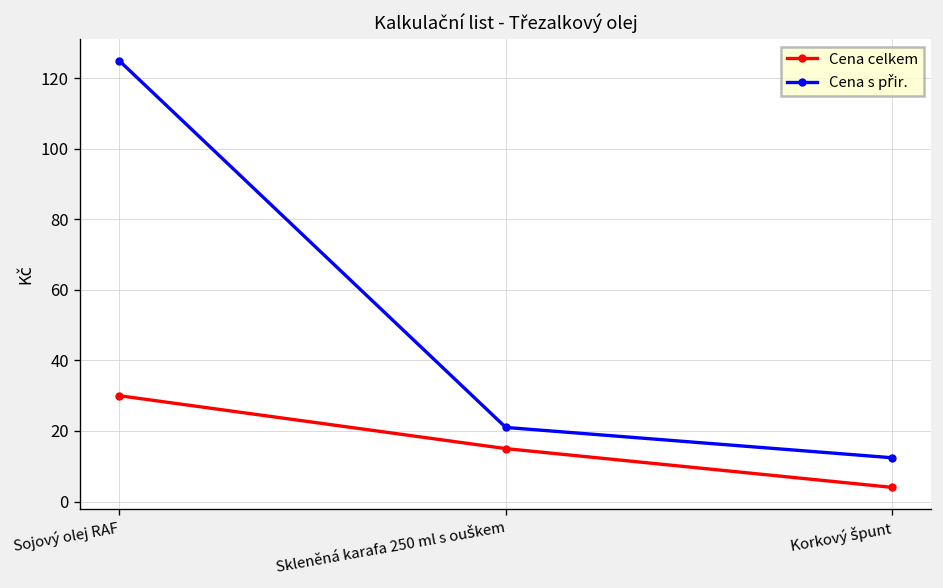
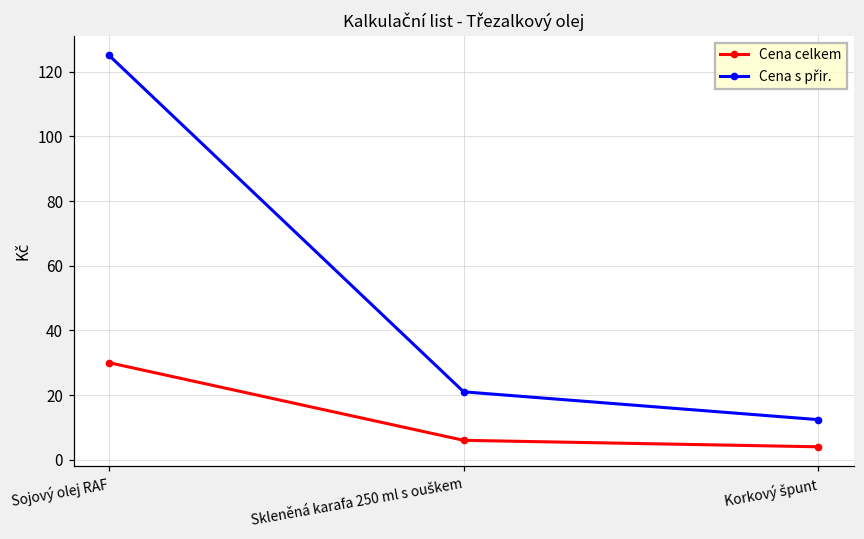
  {
    "Cena celkem": {
      "Sojový olej RAF": 30,
-     "Skleněná karafa 250 ml s ouškem": 15,
+     "Skleněná karafa 250 ml s ouškem": 6,
      "Korkový špunt": 4
    },
    "Cena s přir.": {
      "Sojový olej RAF": 125,
      "Skleněná karafa 250 ml s ouškem": 21,
      "Korkový špunt": 12
    }
  }
